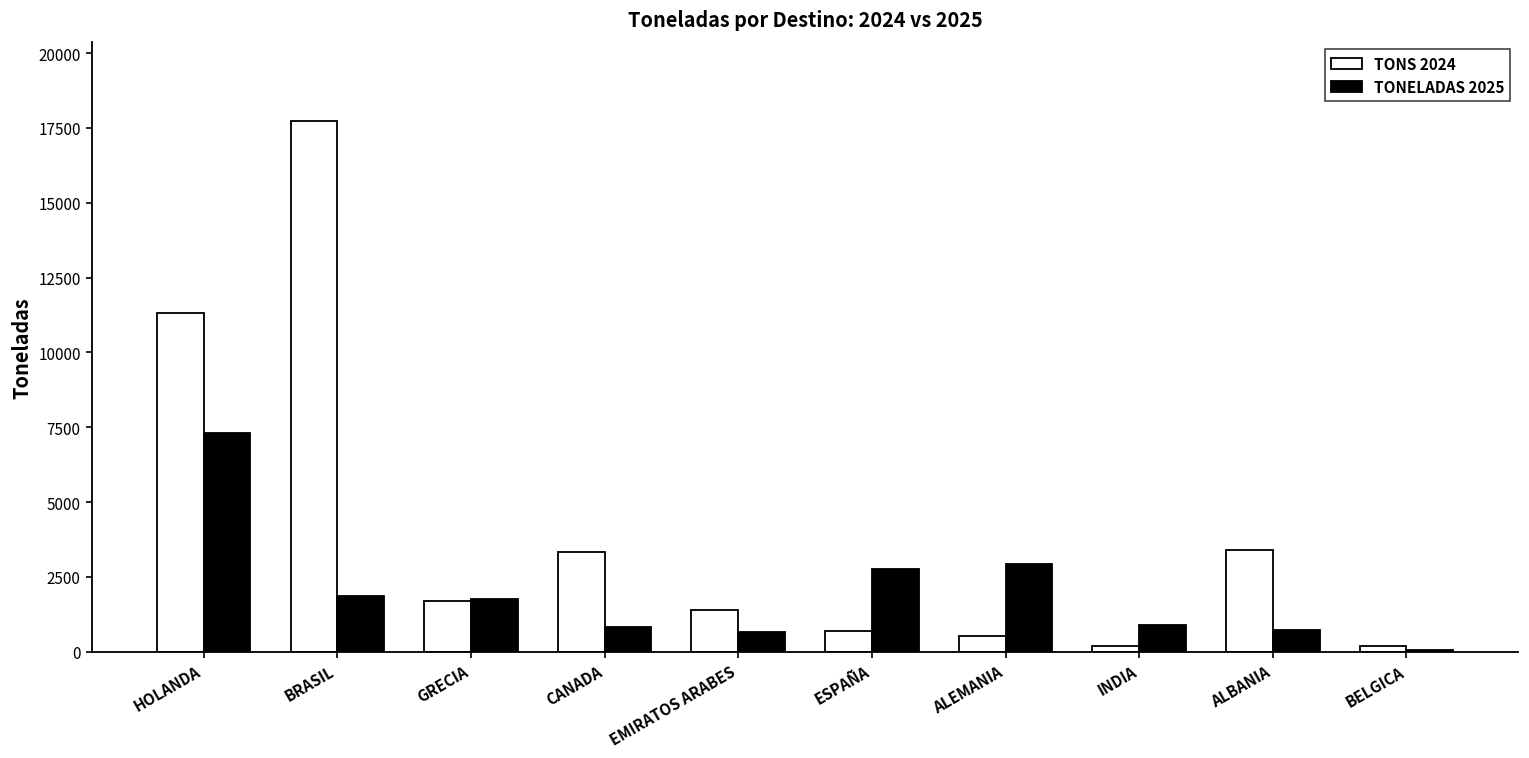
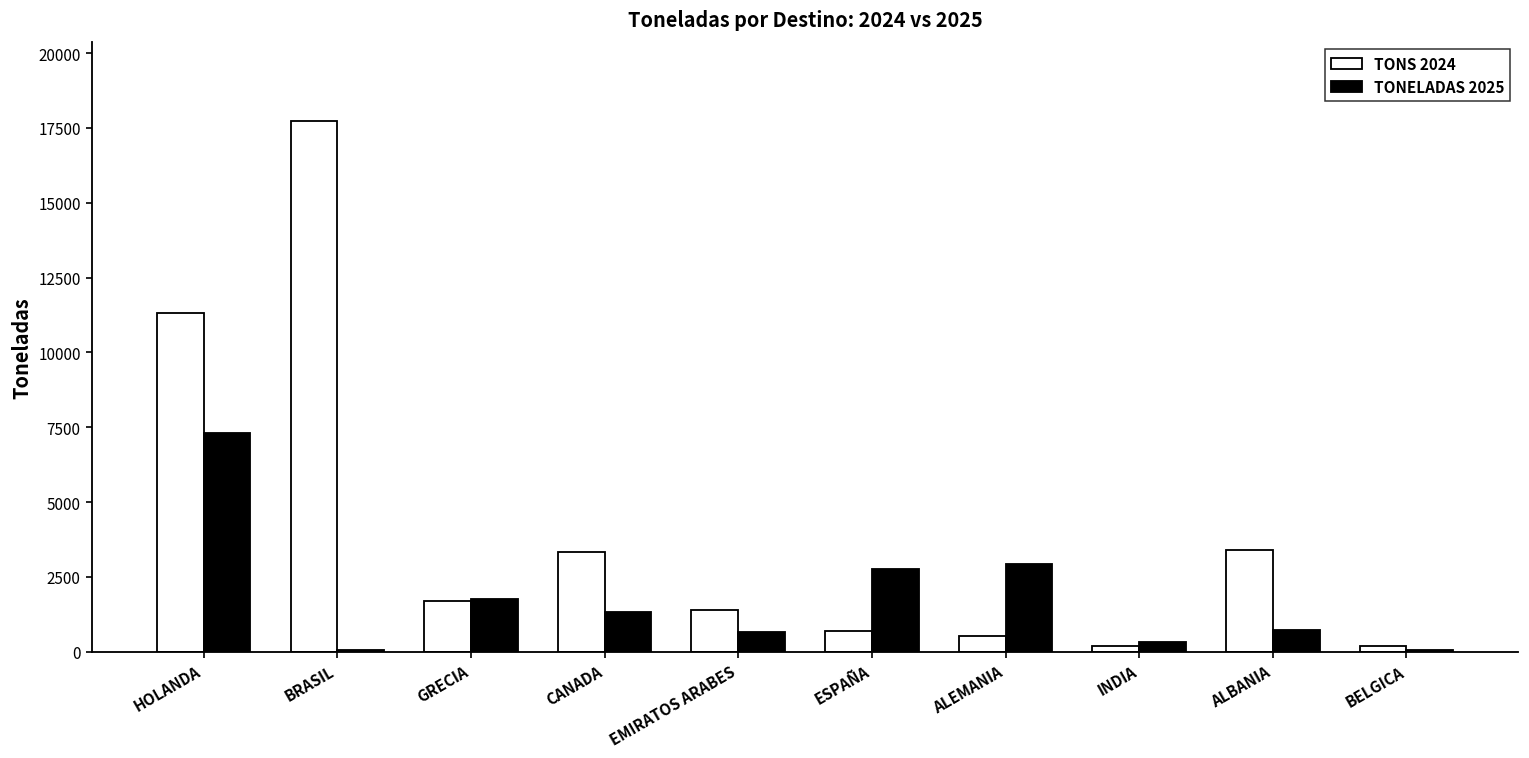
  {
    "TONS 2024": {
      "HOLANDA": 11300,
      "BRASIL": 17700,
      "GRECIA": 1700,
      "CANADA": 3300,
      "EMIRATOS ARABES": 1400,
      "ESPAÑA": 700,
      "ALEMANIA": 500,
      "INDIA": 200,
      "ALBANIA": 3400,
      "BELGICA": 200
    },
    "TONELADAS 2025": {
      "HOLANDA": 7300,
-     "BRASIL": 1800,
+     "BRASIL": 0,
      "GRECIA": 1800,
-     "CANADA": 800,
+     "CANADA": 1300,
      "EMIRATOS ARABES": 700,
      "ESPAÑA": 2800,
      "ALEMANIA": 2900,
-     "INDIA": 900,
+     "INDIA": 300,
      "ALBANIA": 700
    }
  }
